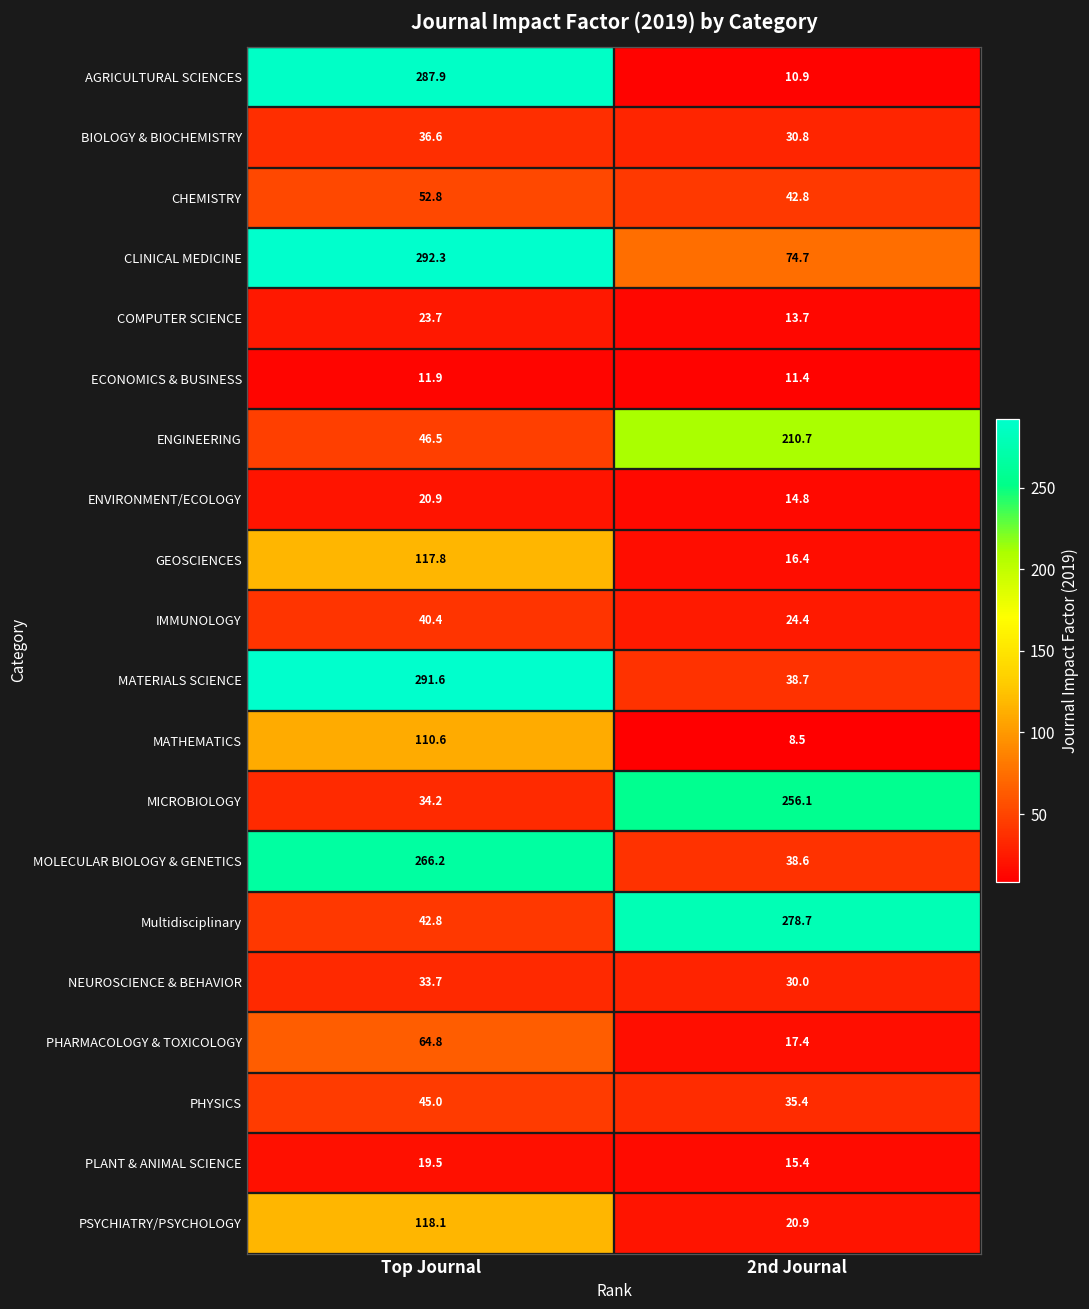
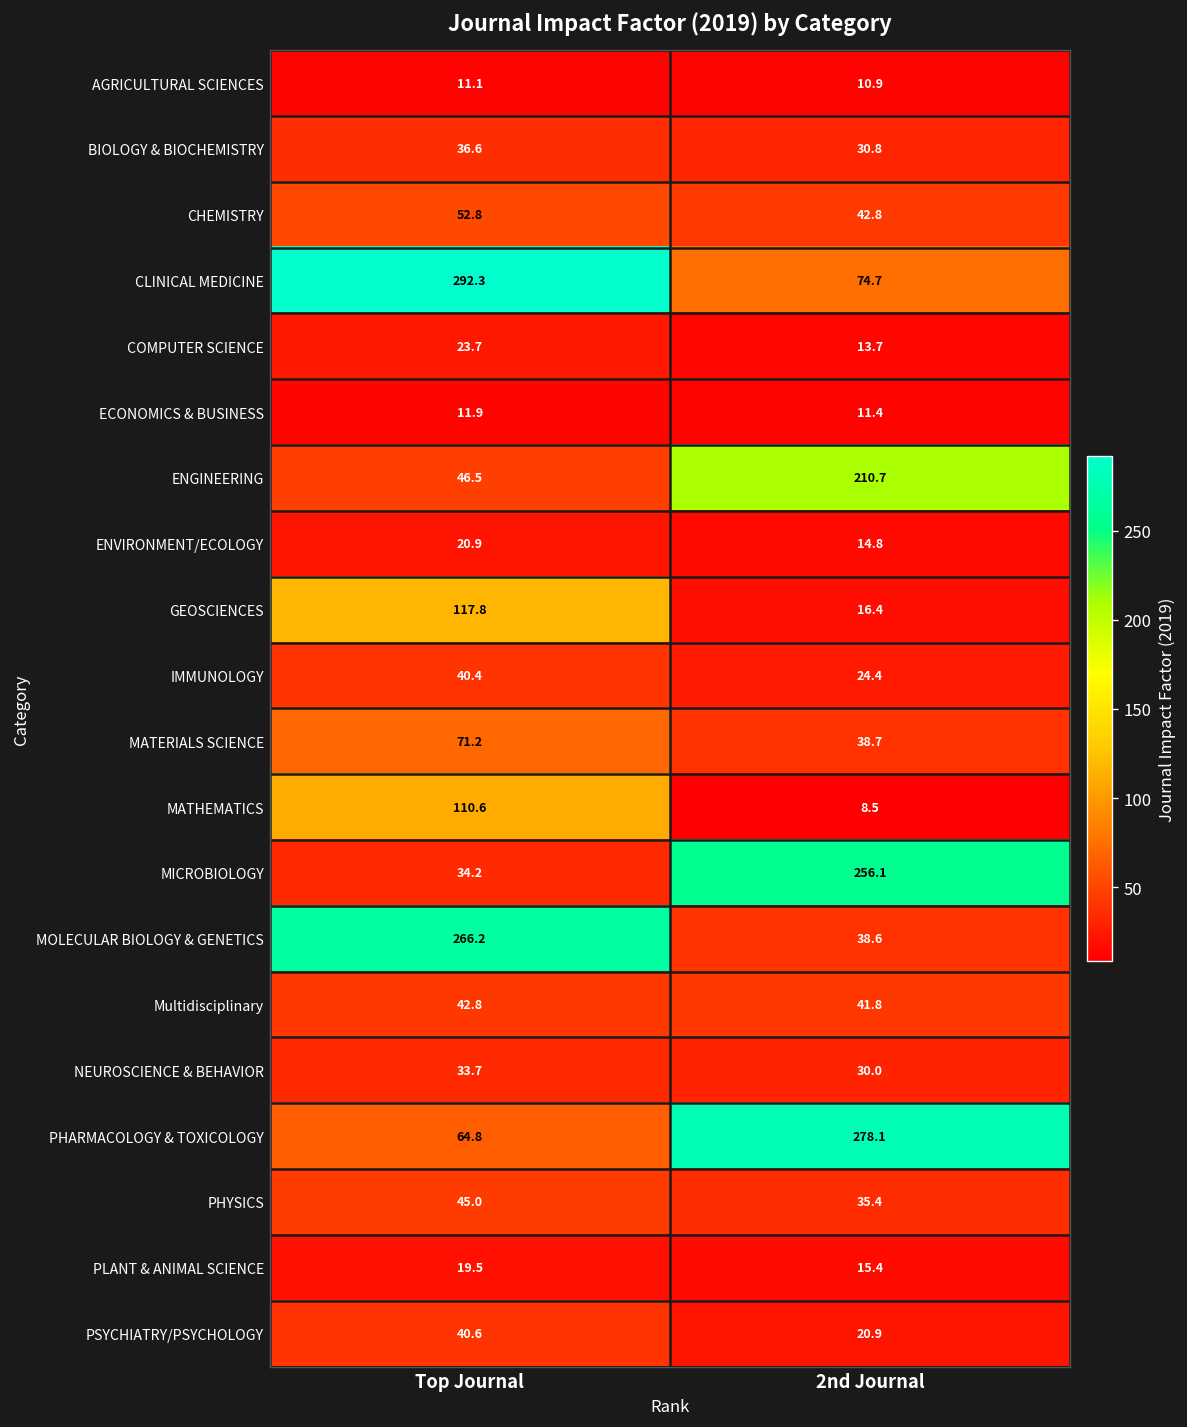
  {
    "AGRICULTURAL SCIENCES": {
-     "Top Journal": 287.9,
+     "Top Journal": 11.1,
      "2nd Journal": 10.9
    },
    "BIOLOGY & BIOCHEMISTRY": {
      "Top Journal": 36.6,
      "2nd Journal": 30.8
    },
    "CHEMISTRY": {
      "Top Journal": 52.8,
      "2nd Journal": 42.8
    },
    "CLINICAL MEDICINE": {
      "Top Journal": 292.3,
      "2nd Journal": 74.7
    },
    "COMPUTER SCIENCE": {
      "Top Journal": 23.7,
      "2nd Journal": 13.7
    },
    "ECONOMICS & BUSINESS": {
      "Top Journal": 11.9,
      "2nd Journal": 11.4
    },
    "ENGINEERING": {
      "Top Journal": 46.5,
      "2nd Journal": 210.7
    },
    "ENVIRONMENT/ECOLOGY": {
      "Top Journal": 20.9,
      "2nd Journal": 14.8
    },
    "GEOSCIENCES": {
      "Top Journal": 117.8,
      "2nd Journal": 16.4
    },
    "IMMUNOLOGY": {
      "Top Journal": 40.4,
      "2nd Journal": 24.4
    },
    "MATERIALS SCIENCE": {
-     "Top Journal": 291.6,
+     "Top Journal": 71.2,
      "2nd Journal": 38.7
    },
    "MATHEMATICS": {
      "Top Journal": 110.6,
      "2nd Journal": 8.5
    },
    "MICROBIOLOGY": {
      "Top Journal": 34.2,
      "2nd Journal": 256.1
    },
    "MOLECULAR BIOLOGY & GENETICS": {
      "Top Journal": 266.2,
      "2nd Journal": 38.6
    },
    "Multidisciplinary": {
      "Top Journal": 42.8,
-     "2nd Journal": 278.7
+     "2nd Journal": 41.8
    },
    "NEUROSCIENCE & BEHAVIOR": {
      "Top Journal": 33.7,
      "2nd Journal": 30.0
    },
    "PHARMACOLOGY & TOXICOLOGY": {
      "Top Journal": 64.8,
-     "2nd Journal": 17.4
+     "2nd Journal": 278.1
    },
    "PHYSICS": {
      "Top Journal": 45.0,
      "2nd Journal": 35.4
    },
    "PLANT & ANIMAL SCIENCE": {
      "Top Journal": 19.5,
      "2nd Journal": 15.4
    },
    "PSYCHIATRY/PSYCHOLOGY": {
-     "Top Journal": 118.1,
+     "Top Journal": 40.6,
      "2nd Journal": 20.9
    }
  }
